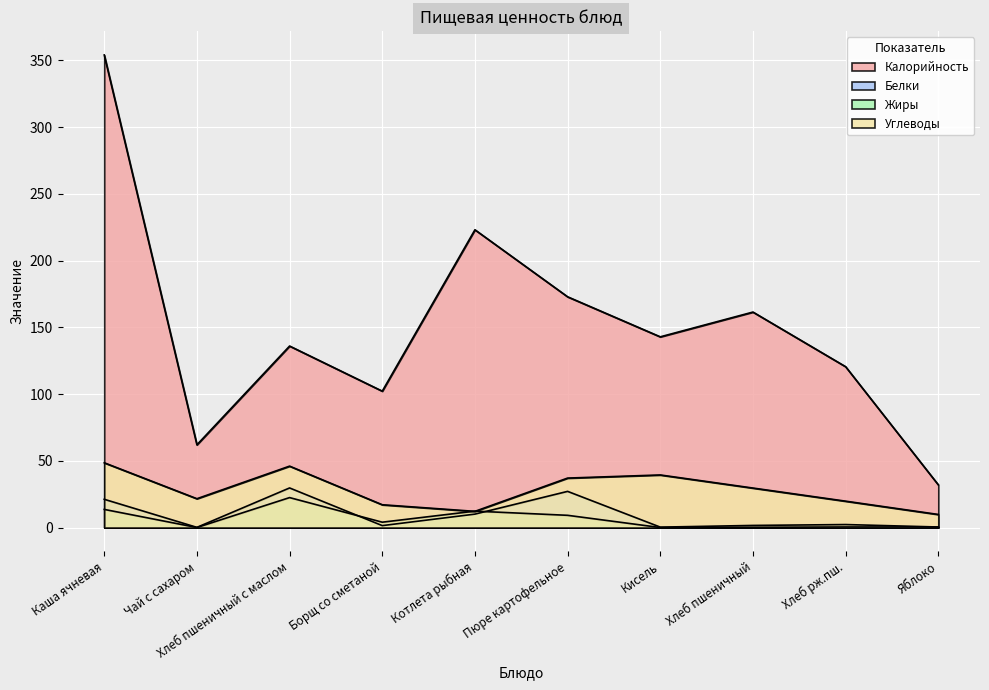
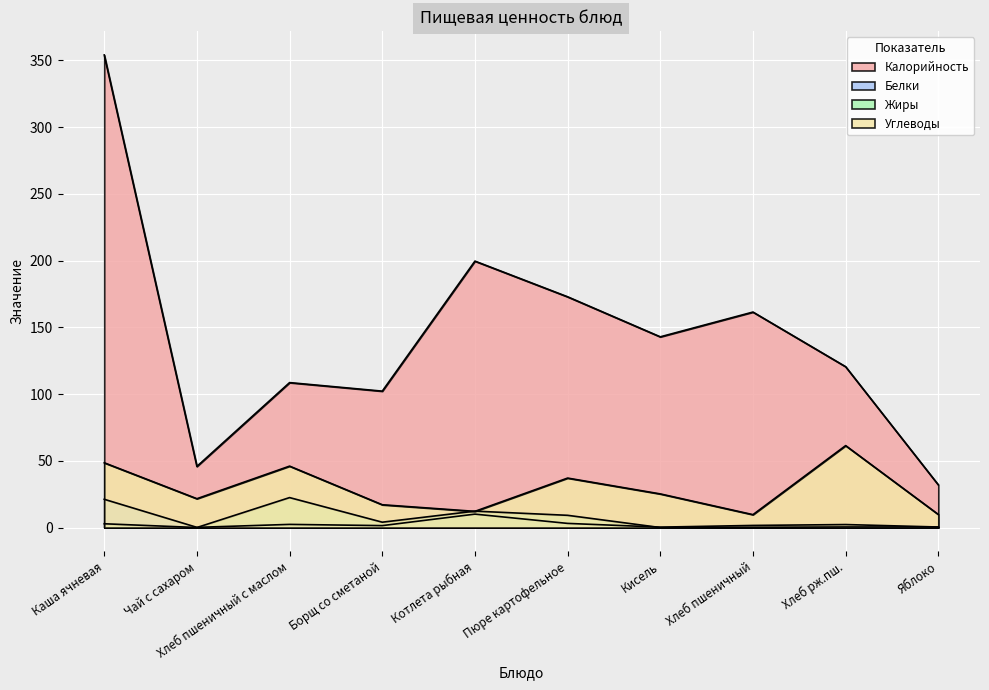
  {
    "Калорийность": {
      "Каша ячневая": 354,
-     "Чай с сахаром": 62,
-     "Хлеб пшеничный с маслом": 136,
+     "Чай с сахаром": 46,
+     "Хлеб пшеничный с маслом": 109,
      "Борщ со сметаной": 102,
-     "Котлета рыбная": 223,
+     "Котлета рыбная": 200,
      "Пюре картофельное": 173,
      "Кисель": 143,
      "Хлеб пшеничный": 161,
      "Хлеб рж.пш.": 121,
      "Яблоко": 32
    },
    "Белки": {
      "Каша ячневая": 21,
-     "Хлеб пшеничный с маслом": 30,
+     "Хлеб пшеничный с маслом": 2,
      "Борщ со сметаной": 1,
      "Котлета рыбная": 10,
-     "Пюре картофельное": 27
+     "Пюре картофельное": 3
    },
    "Жиры": {
-     "Каша ячневая": 14,
+     "Каша ячневая": 3,
      "Хлеб пшеничный с маслом": 22,
      "Борщ со сметаной": 4,
      "Пюре картофельное": 9
    },
    "Углеводы": {
      "Каша ячневая": 49,
      "Чай с сахаром": 22,
      "Хлеб пшеничный с маслом": 46,
      "Борщ со сметаной": 17,
      "Пюре картофельное": 37,
-     "Кисель": 39,
-     "Хлеб пшеничный": 30,
-     "Хлеб рж.пш.": 20,
+     "Кисель": 25,
+     "Хлеб пшеничный": 10,
+     "Хлеб рж.пш.": 61,
      "Яблоко": 10
    }
  }
